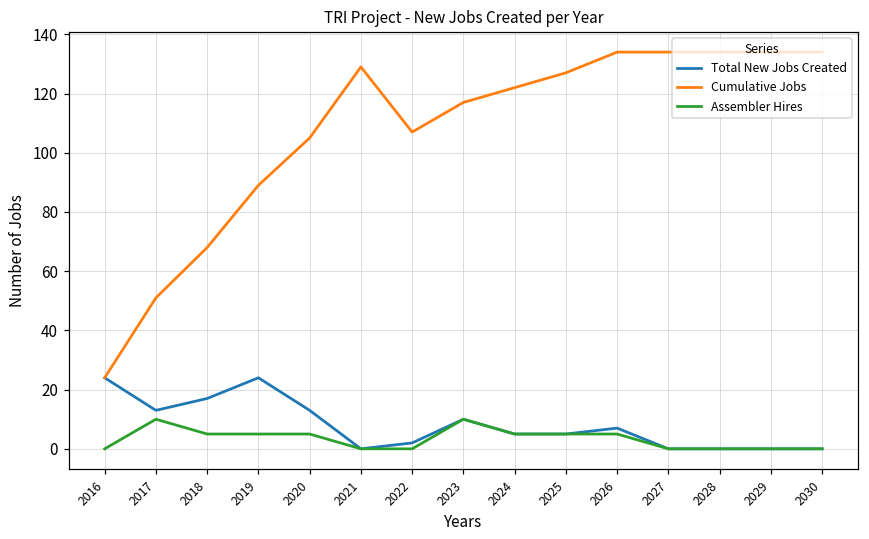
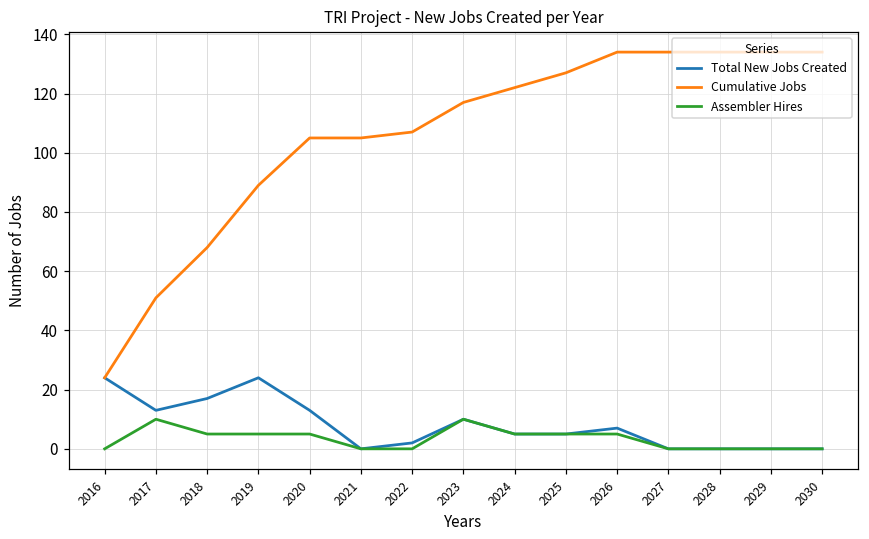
  {
    "Total New Jobs Created": {
      "2017": 13,
      "2018": 17,
      "2019": 24,
      "2020": 13,
      "2022": 2,
      "2026": 7
    },
    "Cumulative Jobs": {
      "2017": 51,
      "2018": 68,
      "2019": 89,
      "2020": 105,
-     "2021": 129,
+     "2021": 105,
      "2022": 107,
      "2023": 117,
      "2024": 122,
      "2025": 127,
      "2026": 134,
      "2027": 134
    },
    "Assembler Hires": {
      "2016": 0,
      "2017": 10,
      "2018": 5,
      "2019": 5,
      "2020": 5,
      "2022": 0,
      "2026": 5
    }
  }
